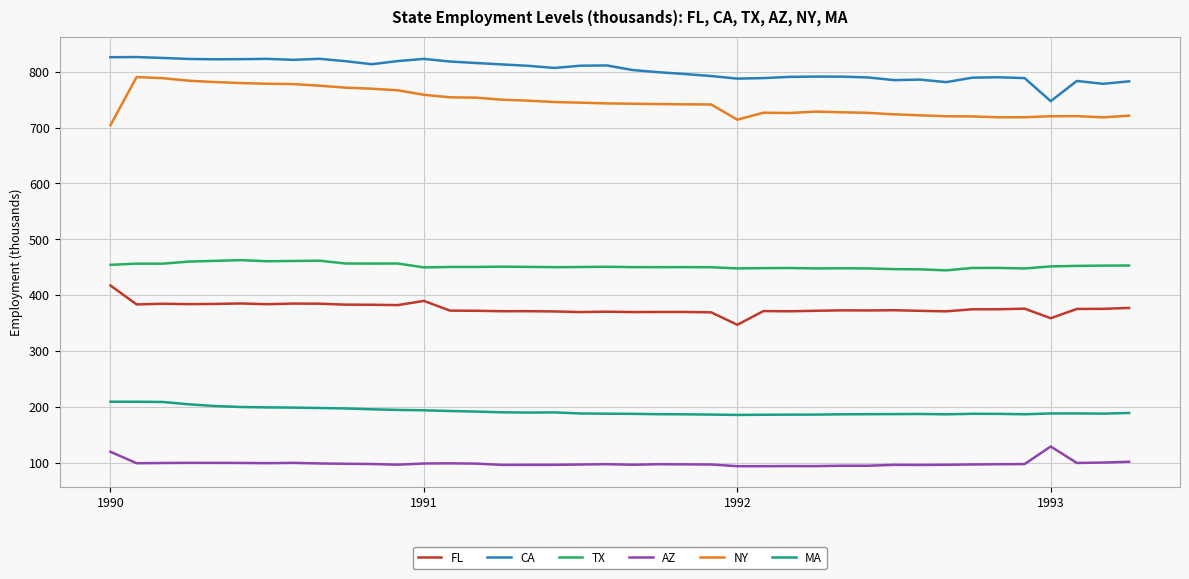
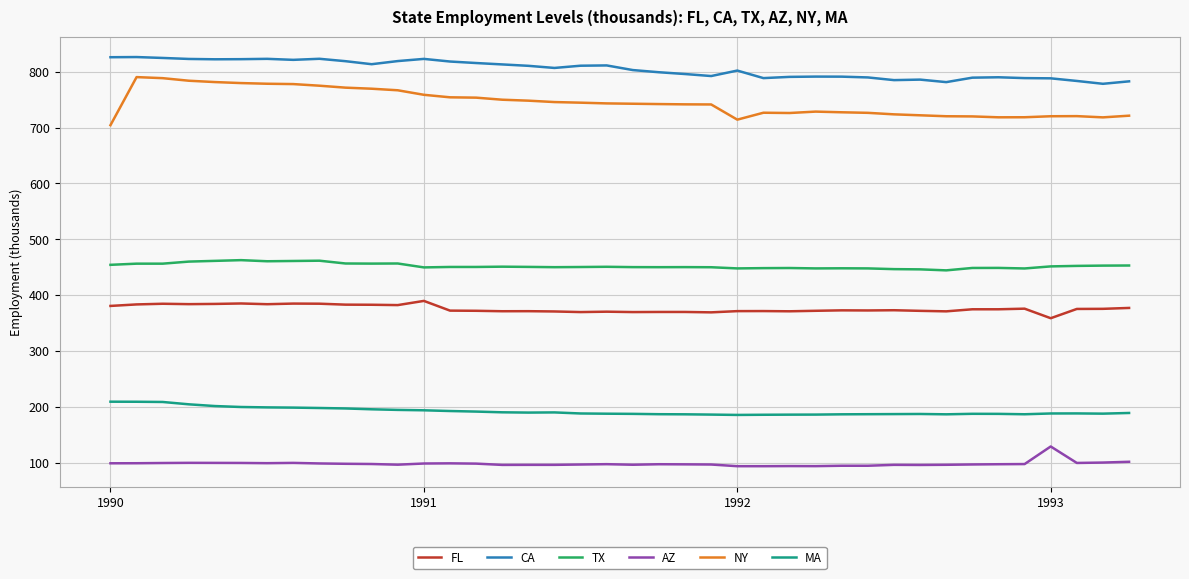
  {
    "FL": {
-     "1990": 420,
+     "1990": 380,
      "1991": 390,
-     "1992": 350,
+     "1992": 370,
      "1993": 360
    },
    "CA": {
      "1990": 830,
      "1991": 820,
-     "1992": 790,
-     "1993": 750
+     "1992": 800,
+     "1993": 790
    },
    "AZ": {
-     "1990": 120,
+     "1990": 100,
      "1991": 100,
      "1992": 90,
      "1993": 130
    },
    "NY": {
      "1990": 700,
      "1991": 760,
      "1992": 710,
      "1993": 720
    }
  }
